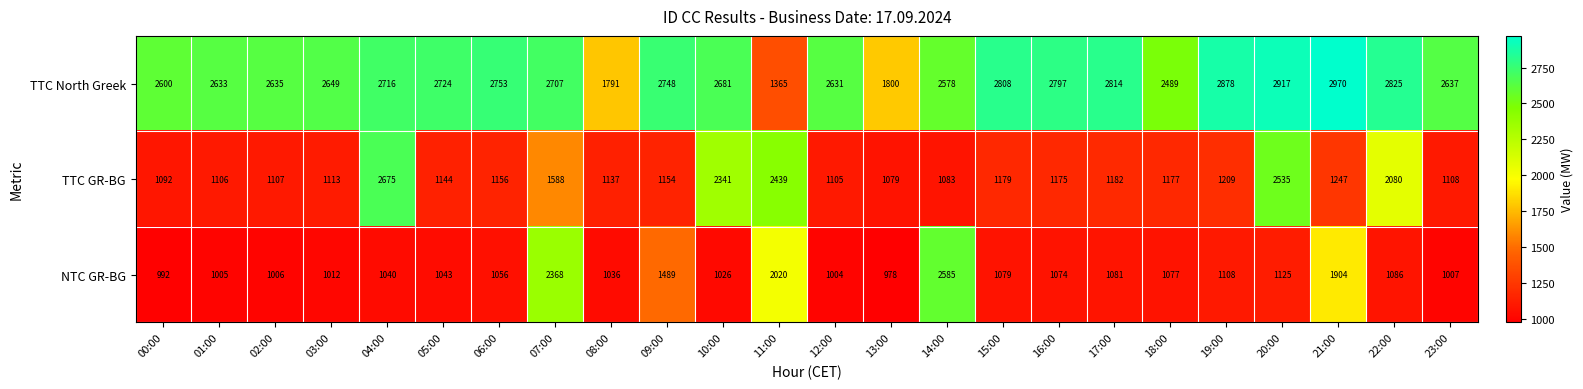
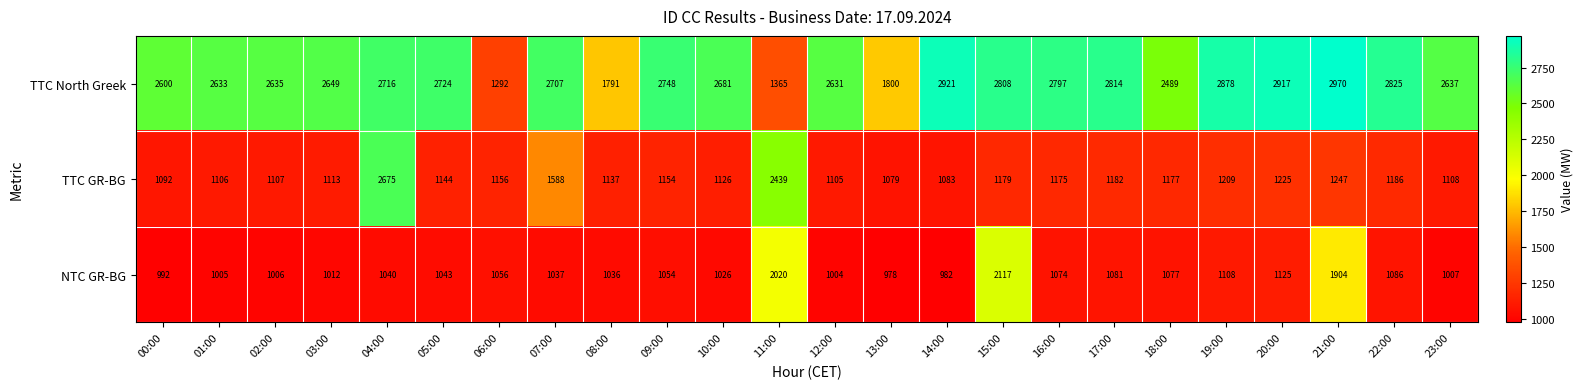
  {
    "TTC North Greek": {
      "00:00": 2600,
      "01:00": 2633,
      "02:00": 2635,
      "03:00": 2649,
      "04:00": 2716,
      "05:00": 2724,
-     "06:00": 2753,
+     "06:00": 1292,
      "07:00": 2707,
      "08:00": 1791,
      "09:00": 2748,
      "10:00": 2681,
      "11:00": 1365,
      "12:00": 2631,
      "13:00": 1800,
-     "14:00": 2578,
+     "14:00": 2921,
      "15:00": 2808,
      "16:00": 2797,
      "17:00": 2814,
      "18:00": 2489,
      "19:00": 2878,
      "20:00": 2917,
      "21:00": 2970,
      "22:00": 2825,
      "23:00": 2637
    },
    "TTC GR-BG": {
      "00:00": 1092,
      "01:00": 1106,
      "02:00": 1107,
      "03:00": 1113,
      "04:00": 2675,
      "05:00": 1144,
      "06:00": 1156,
      "07:00": 1588,
      "08:00": 1137,
      "09:00": 1154,
-     "10:00": 2341,
+     "10:00": 1126,
      "11:00": 2439,
      "12:00": 1105,
      "13:00": 1079,
      "14:00": 1083,
      "15:00": 1179,
      "16:00": 1175,
      "17:00": 1182,
      "18:00": 1177,
      "19:00": 1209,
-     "20:00": 2535,
+     "20:00": 1225,
      "21:00": 1247,
-     "22:00": 2080,
+     "22:00": 1186,
      "23:00": 1108
    },
    "NTC GR-BG": {
      "00:00": 992,
      "01:00": 1005,
      "02:00": 1006,
      "03:00": 1012,
      "04:00": 1040,
      "05:00": 1043,
      "06:00": 1056,
-     "07:00": 2368,
+     "07:00": 1037,
      "08:00": 1036,
-     "09:00": 1489,
+     "09:00": 1054,
      "10:00": 1026,
      "11:00": 2020,
      "12:00": 1004,
      "13:00": 978,
-     "14:00": 2585,
-     "15:00": 1079,
+     "14:00": 982,
+     "15:00": 2117,
      "16:00": 1074,
      "17:00": 1081,
      "18:00": 1077,
      "19:00": 1108,
      "20:00": 1125,
      "21:00": 1904,
      "22:00": 1086,
      "23:00": 1007
    }
  }
